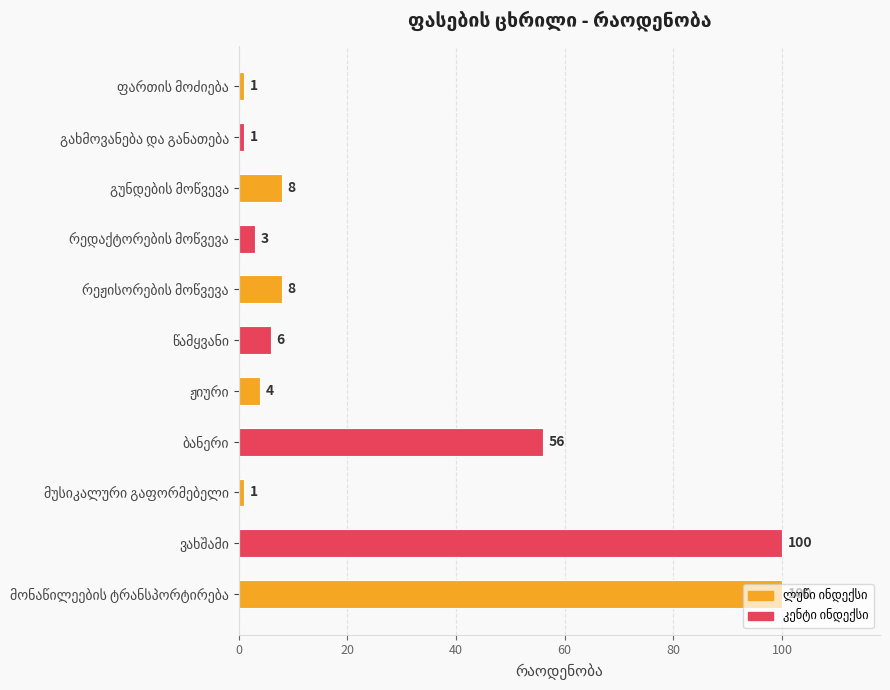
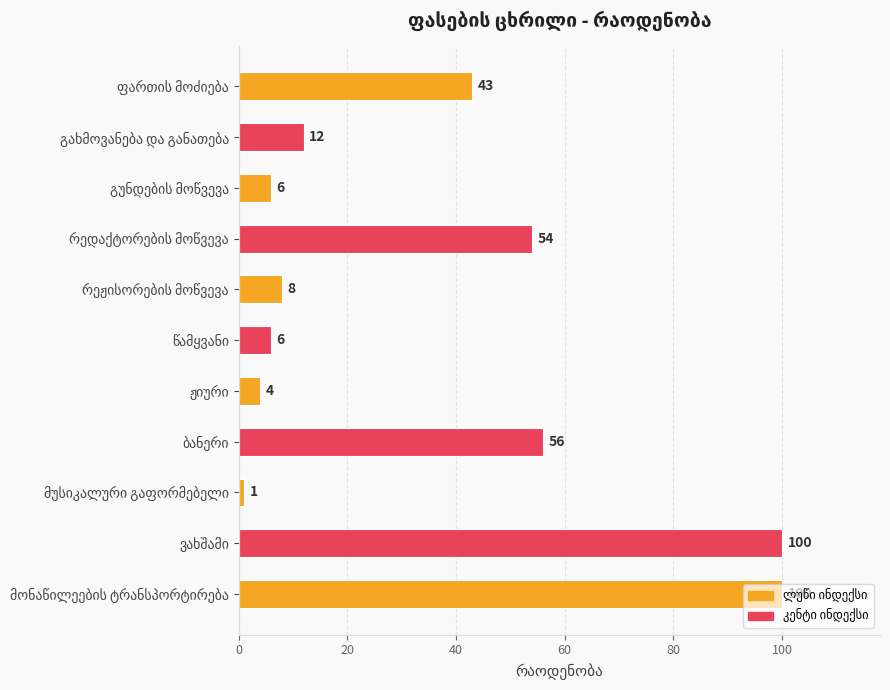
  {
-   "ფართის მოძიება": 1,
-   "გახმოვანება და განათება": 1,
-   "გუნდების მოწვევა": 8,
-   "რედაქტორების მოწვევა": 3,
+   "ფართის მოძიება": 43,
+   "გახმოვანება და განათება": 12,
+   "გუნდების მოწვევა": 6,
+   "რედაქტორების მოწვევა": 54,
    "რეჟისორების მოწვევა": 8,
    "წამყვანი": 6,
    "ჟიური": 4,
    "ბანერი": 56,
    "მუსიკალური გაფორმებელი": 1,
    "ვახშამი": 100
  }
